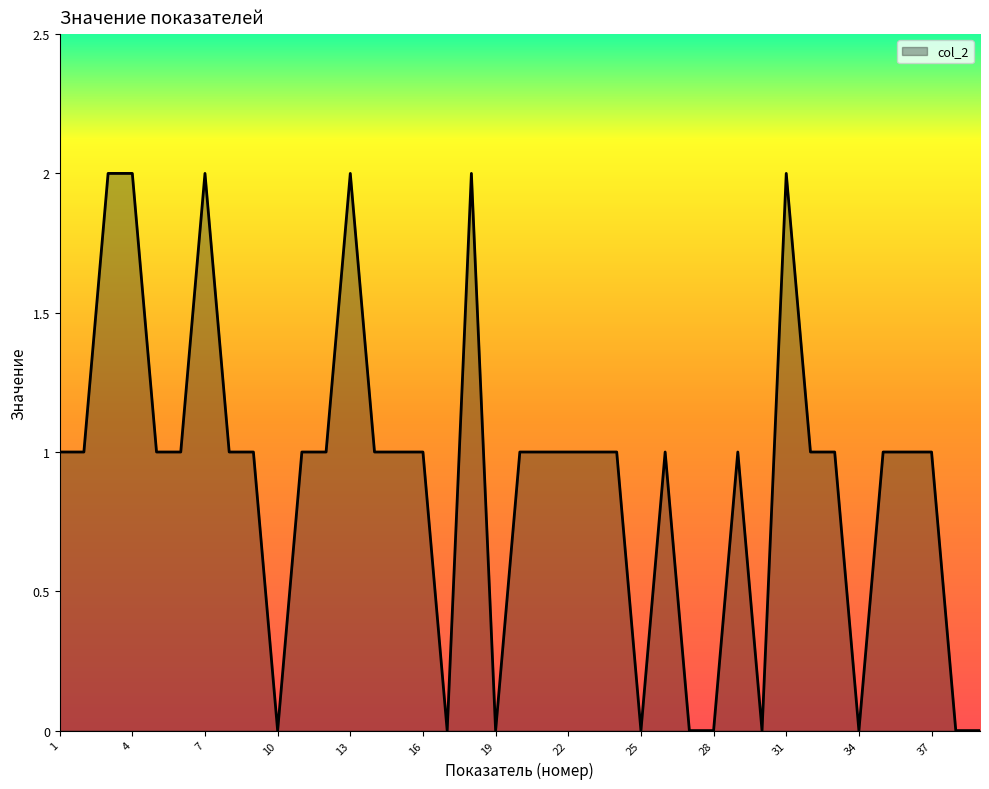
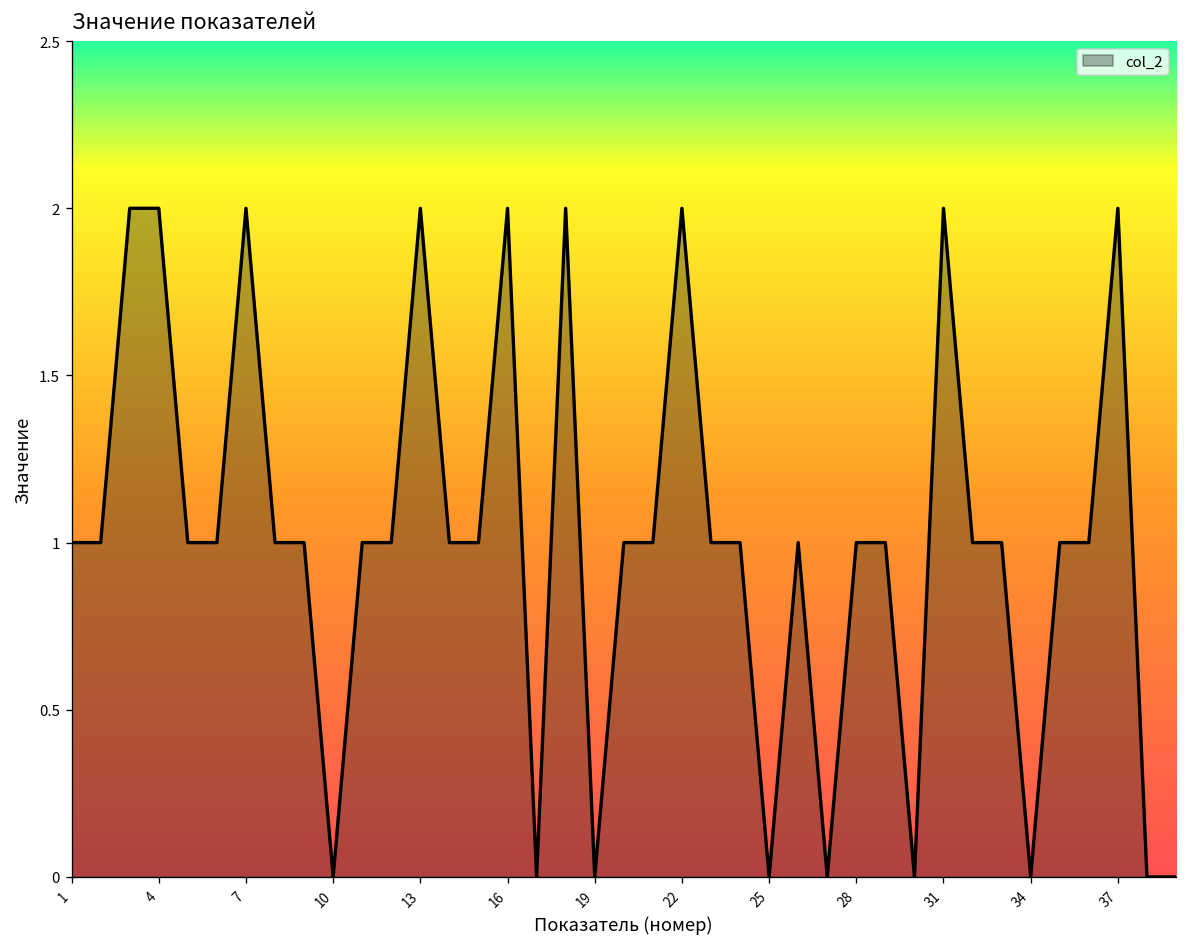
  {
    "1": 1,
    "4": 2,
    "7": 2,
    "10": 0,
    "13": 2,
-   "16": 1,
+   "16": 2,
    "19": 0,
-   "22": 1,
+   "22": 2,
    "25": 0,
-   "28": 0,
+   "28": 1,
    "31": 2,
    "34": 0,
-   "37": 1
+   "37": 2
  }
